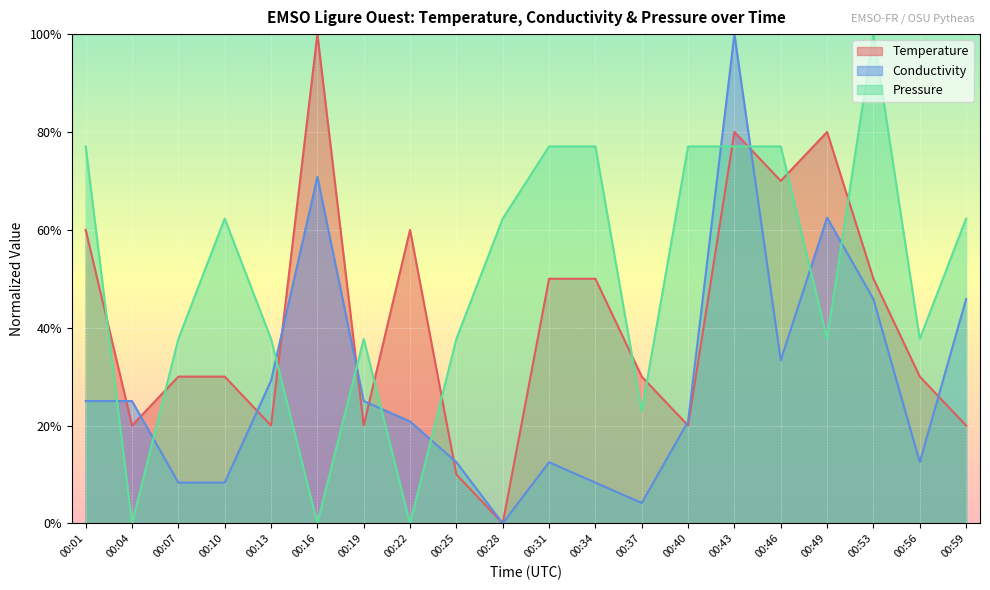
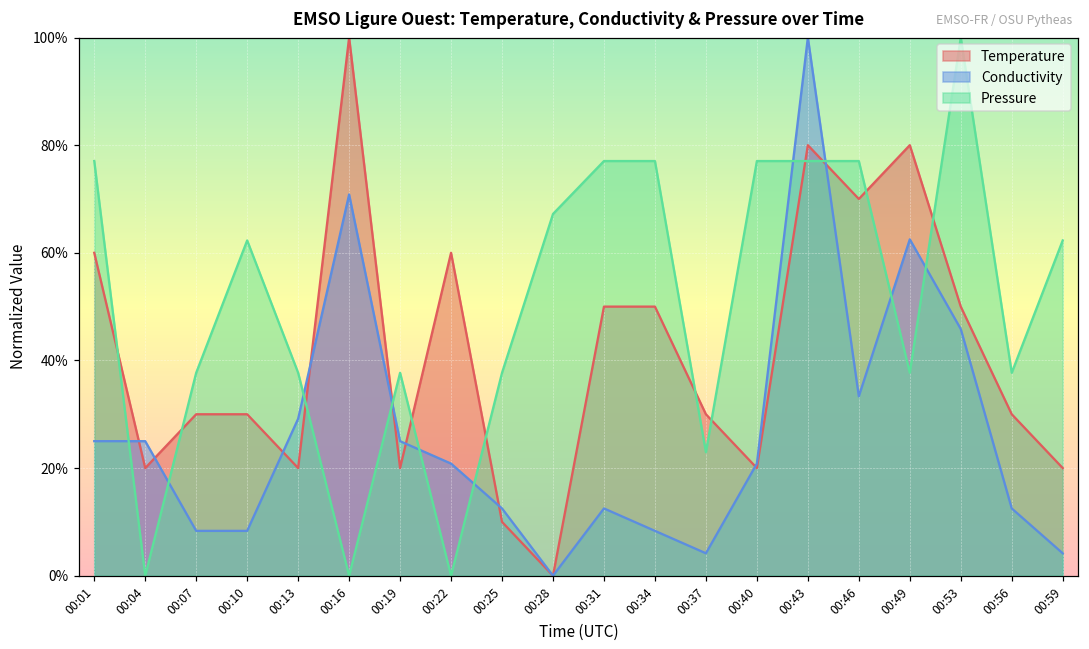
  {
    "Temperature": {
      "00:01": "60%",
      "00:04": "20%",
      "00:07": "30%",
      "00:10": "30%",
      "00:13": "20%",
      "00:16": "100%",
      "00:19": "20%",
      "00:22": "60%",
      "00:25": "10%",
      "00:31": "50%",
      "00:34": "50%",
      "00:37": "30%",
      "00:40": "20%",
      "00:43": "80%",
      "00:46": "70%",
      "00:49": "80%",
      "00:53": "50%",
      "00:56": "30%",
      "00:59": "20%"
    },
    "Conductivity": {
      "00:01": "25%",
      "00:04": "25%",
      "00:07": "8%",
      "00:10": "8%",
      "00:13": "29%",
      "00:16": "71%",
      "00:19": "25%",
      "00:22": "21%",
      "00:25": "12%",
      "00:31": "12%",
      "00:34": "8%",
      "00:37": "4%",
      "00:40": "21%",
      "00:43": "100%",
      "00:46": "33%",
      "00:49": "62%",
      "00:53": "46%",
      "00:56": "12%",
-     "00:59": "46%"
+     "00:59": "4%"
    },
    "Pressure": {
      "00:01": "77%",
      "00:04": "0%",
      "00:07": "38%",
      "00:10": "62%",
      "00:13": "38%",
      "00:16": "0%",
      "00:19": "38%",
      "00:22": "0%",
      "00:25": "38%",
-     "00:28": "62%",
+     "00:28": "67%",
      "00:31": "77%",
      "00:34": "77%",
      "00:37": "23%",
      "00:40": "77%",
      "00:43": "77%",
      "00:46": "77%",
      "00:49": "38%",
      "00:53": "100%",
      "00:56": "38%",
      "00:59": "62%"
    }
  }
